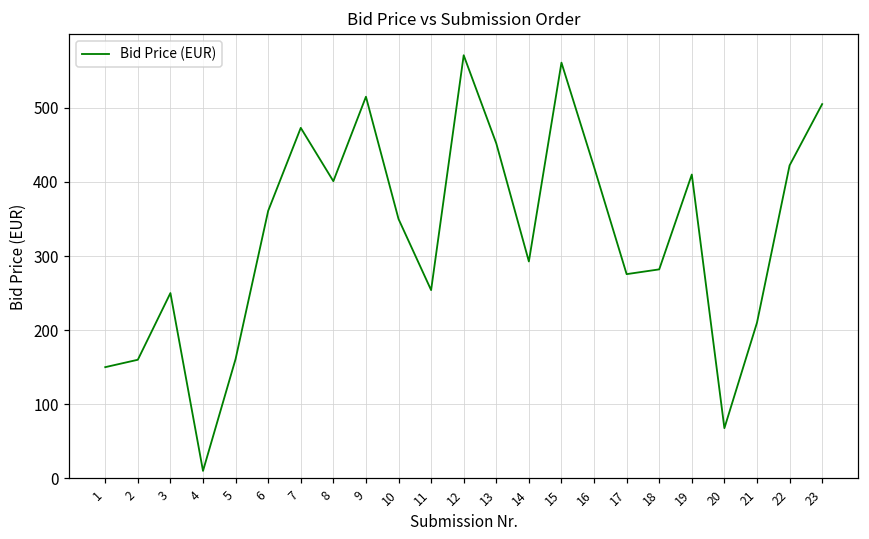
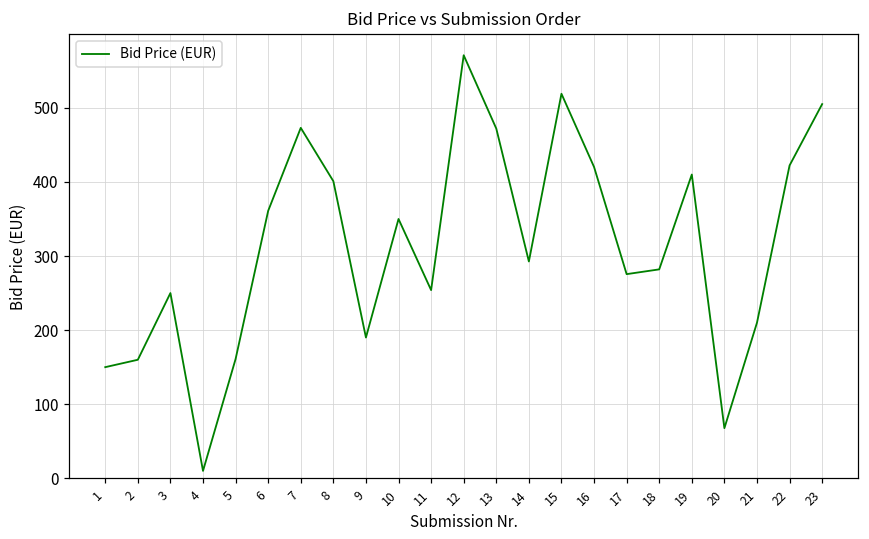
  {
    "1": 150,
    "2": 160,
    "3": 250,
    "4": 10,
    "5": 160,
    "6": 360,
    "7": 470,
    "8": 400,
-   "9": 520,
+   "9": 190,
    "10": 350,
    "11": 250,
    "12": 570,
-   "13": 450,
+   "13": 470,
    "14": 290,
-   "15": 560,
+   "15": 520,
    "16": 420,
    "17": 280,
    "18": 280,
    "19": 410,
    "20": 70,
    "21": 210,
    "22": 420,
    "23": 510
  }
